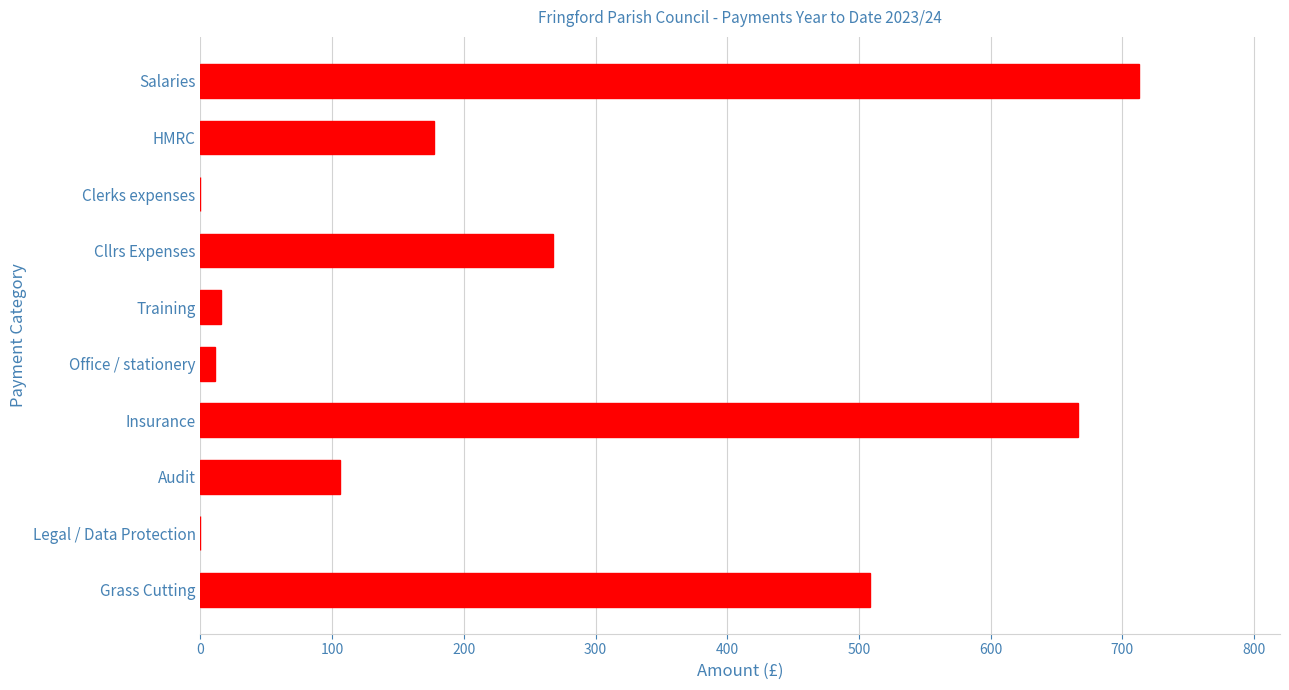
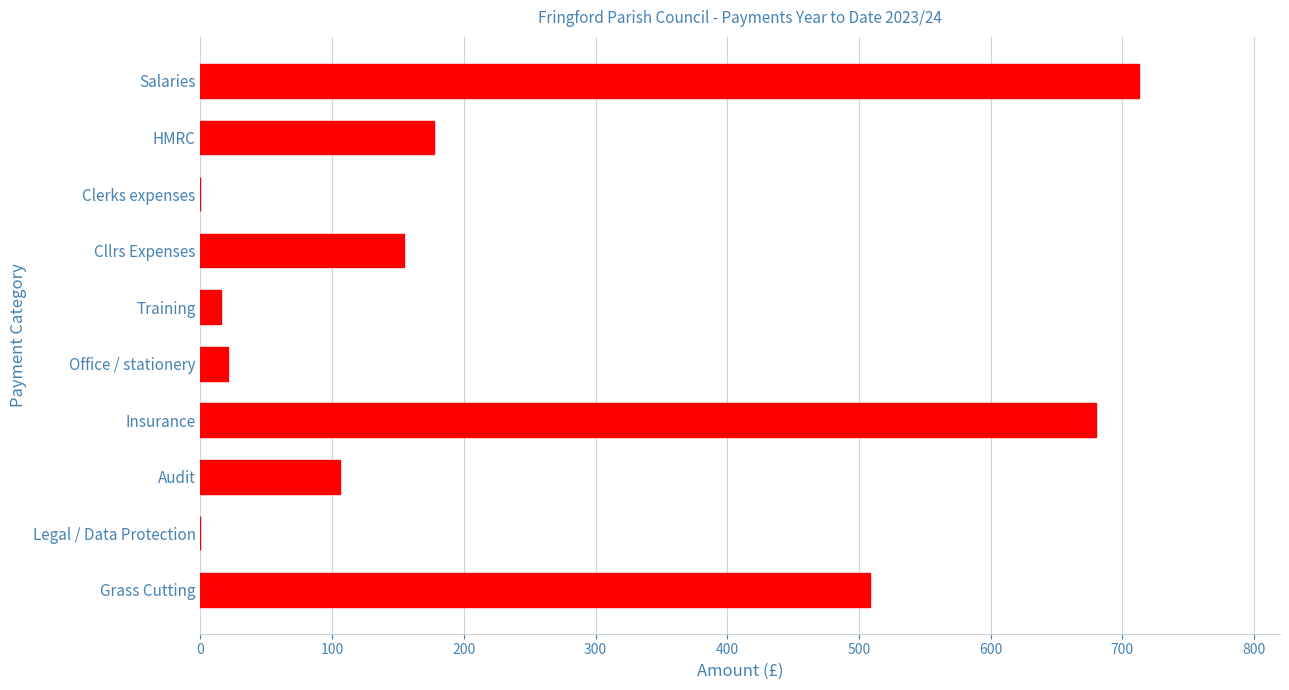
  {
    "Salaries": 713,
    "HMRC": 178,
    "Clerks expenses": 0,
-   "Cllrs Expenses": 268,
+   "Cllrs Expenses": 155,
    "Training": 16,
-   "Office / stationery": 11,
-   "Insurance": 667,
+   "Office / stationery": 21,
+   "Insurance": 680,
    "Audit": 106,
    "Legal / Data Protection": 0,
    "Grass Cutting": 508
  }
